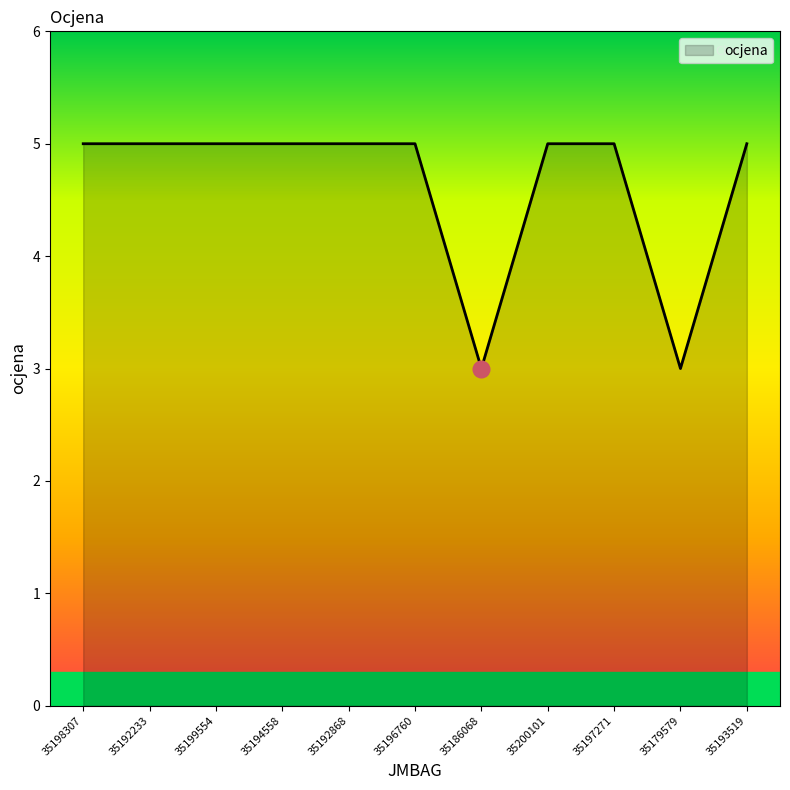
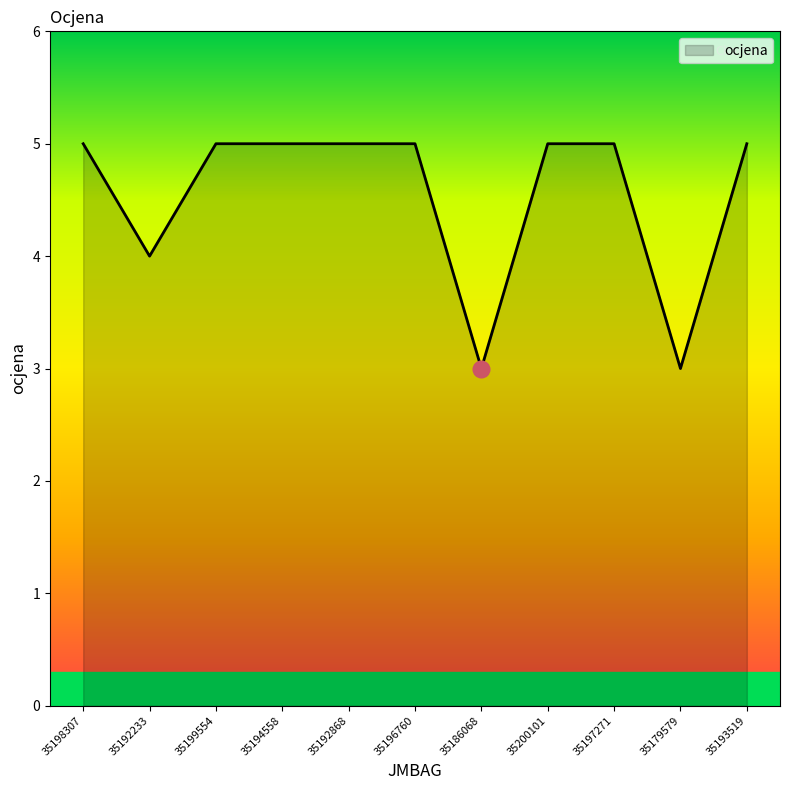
  {
    "ocjena": {
      "35198307": 5,
-     "35192233": 5,
+     "35192233": 4,
      "35199554": 5,
      "35194558": 5,
      "35192868": 5,
      "35196760": 5,
      "35200101": 5,
      "35197271": 5,
      "35179579": 3,
      "35193519": 5
    }
  }
